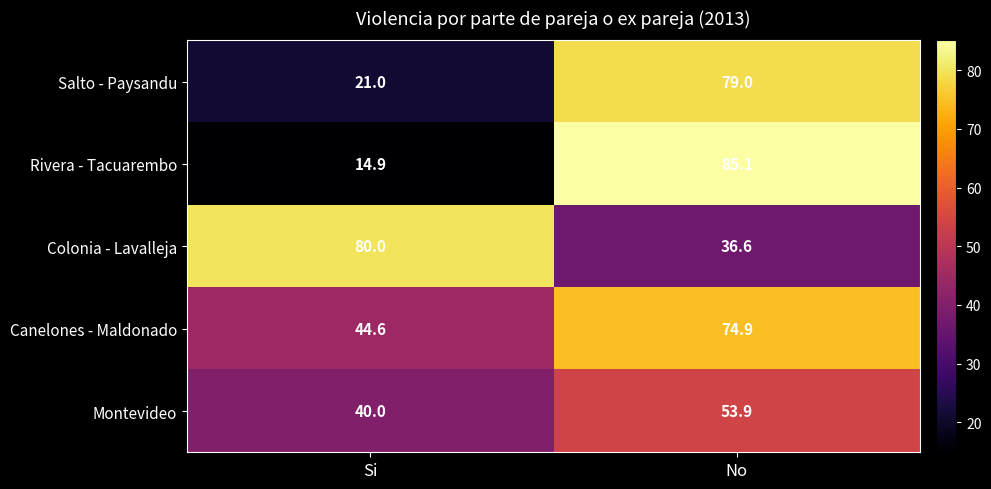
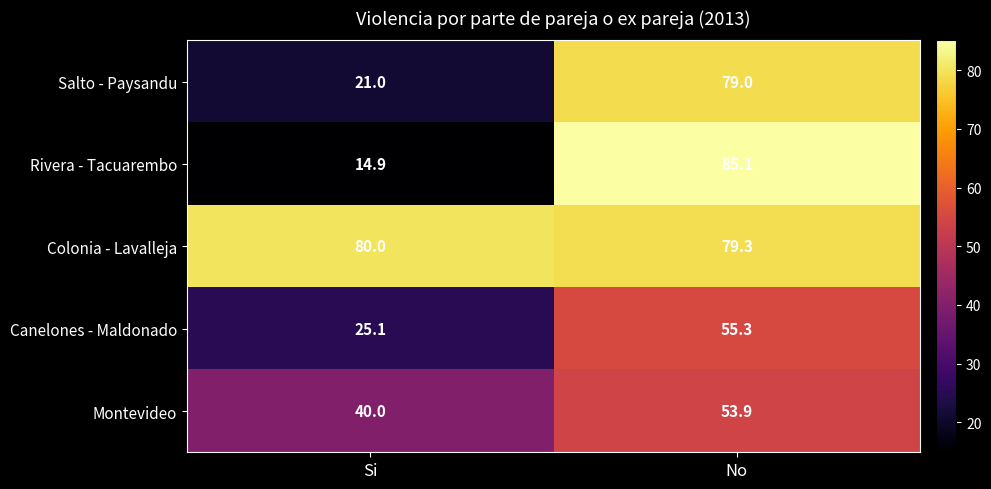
  {
    "Salto - Paysandu": {
      "Si": 21.0,
      "No": 79.0
    },
    "Rivera - Tacuarembo": {
      "Si": 14.9,
      "No": 85.1
    },
    "Colonia - Lavalleja": {
      "Si": 80.0,
-     "No": 36.6
+     "No": 79.3
    },
    "Canelones - Maldonado": {
-     "Si": 44.6,
-     "No": 74.9
+     "Si": 25.1,
+     "No": 55.3
    },
    "Montevideo": {
      "Si": 40.0,
      "No": 53.9
    }
  }
